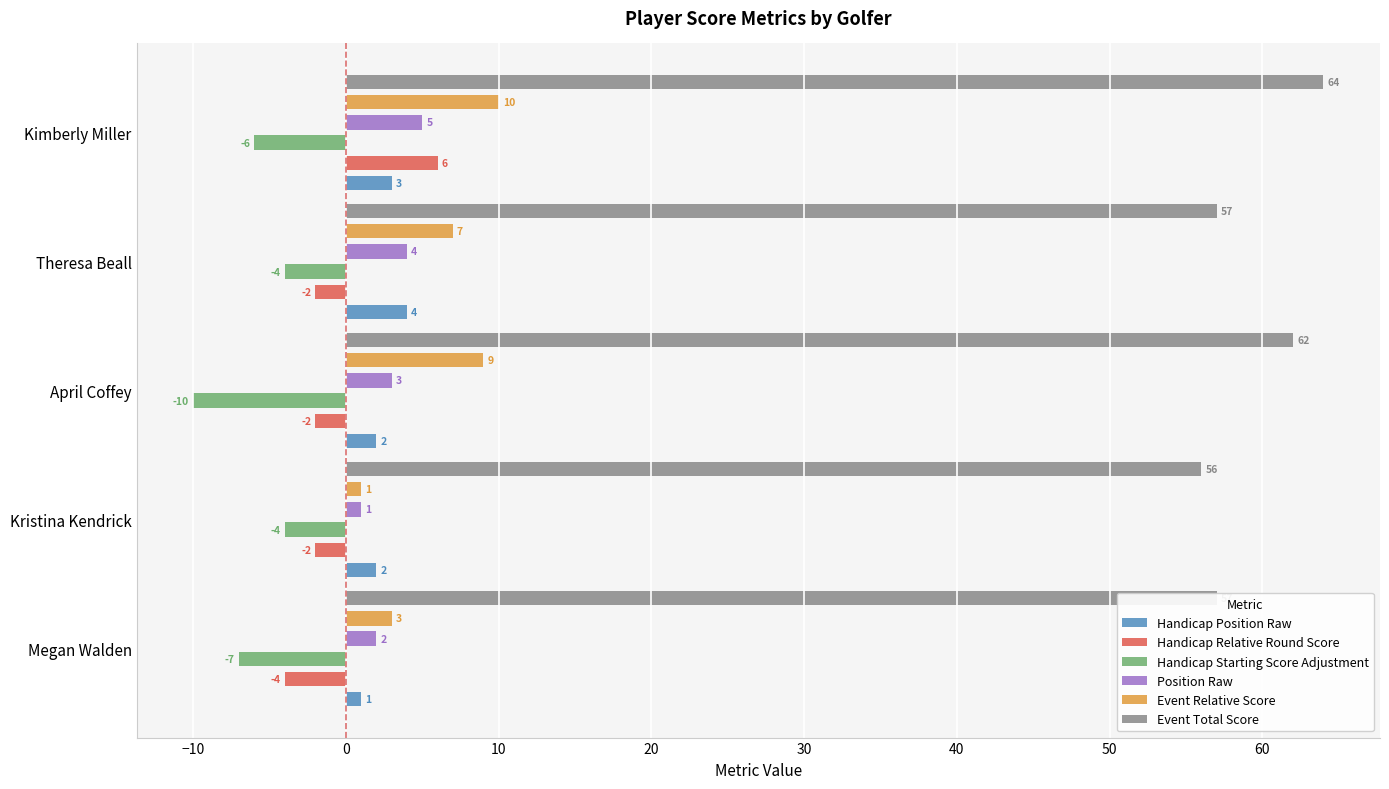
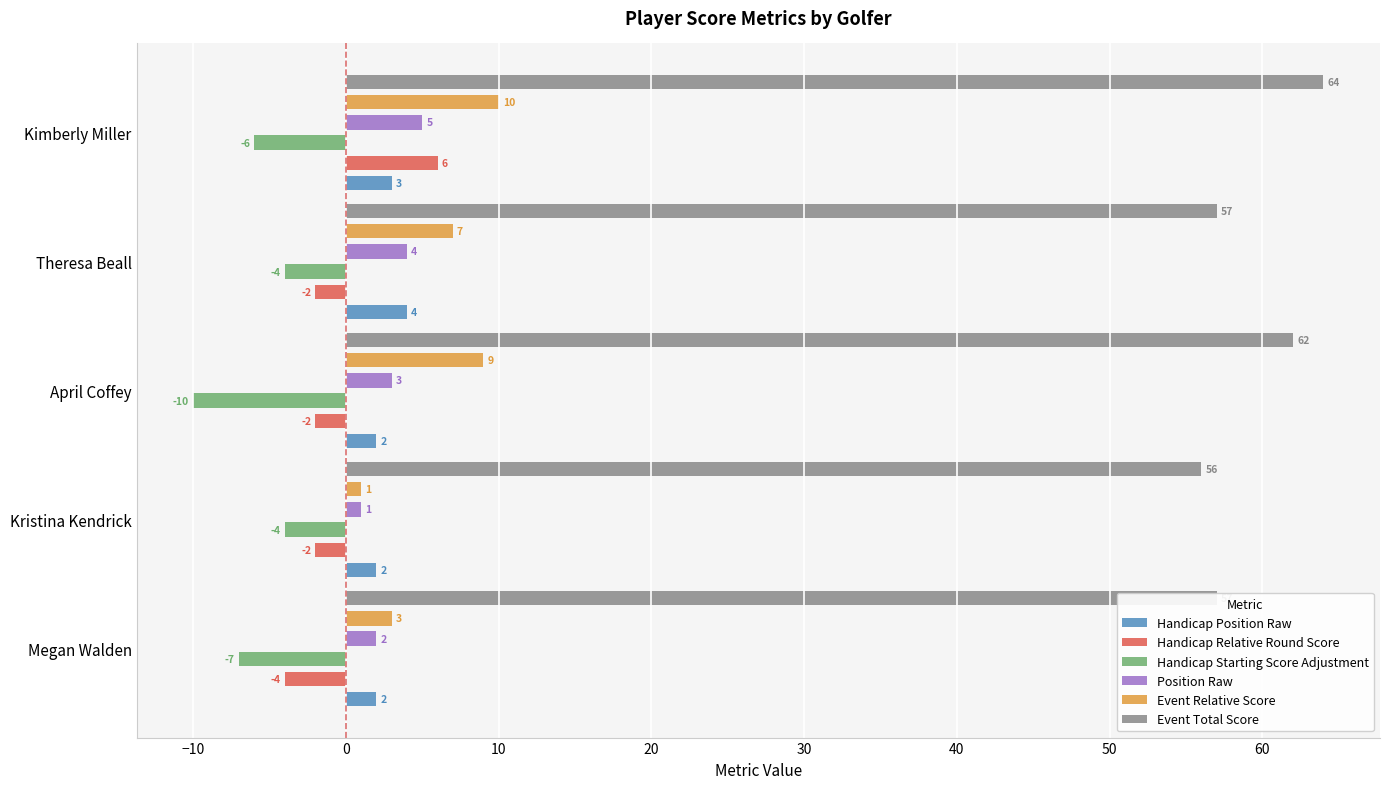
  {
    "Handicap Position Raw": {
      "Kimberly Miller": 3,
      "Theresa Beall": 4,
      "April Coffey": 2,
      "Kristina Kendrick": 2,
-     "Megan Walden": 1
+     "Megan Walden": 2
    },
    "Handicap Relative Round Score": {
      "Kimberly Miller": 6,
      "Theresa Beall": -2,
      "April Coffey": -2,
      "Kristina Kendrick": -2,
      "Megan Walden": -4
    },
    "Position Raw": {
      "Kimberly Miller": 5,
      "Theresa Beall": 4,
      "April Coffey": 3,
      "Kristina Kendrick": 1,
      "Megan Walden": 2
    },
    "Event Relative Score": {
      "Kimberly Miller": 10,
      "Theresa Beall": 7,
      "April Coffey": 9,
      "Kristina Kendrick": 1,
      "Megan Walden": 3
    }
  }
